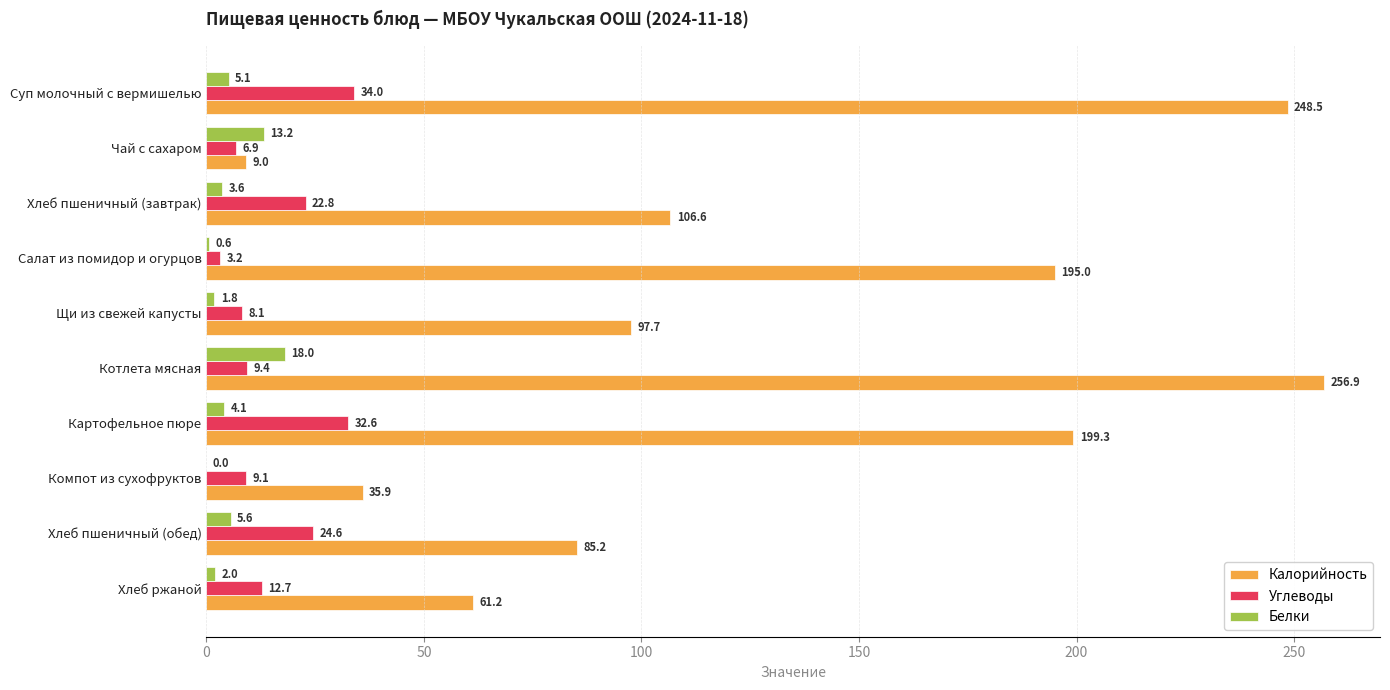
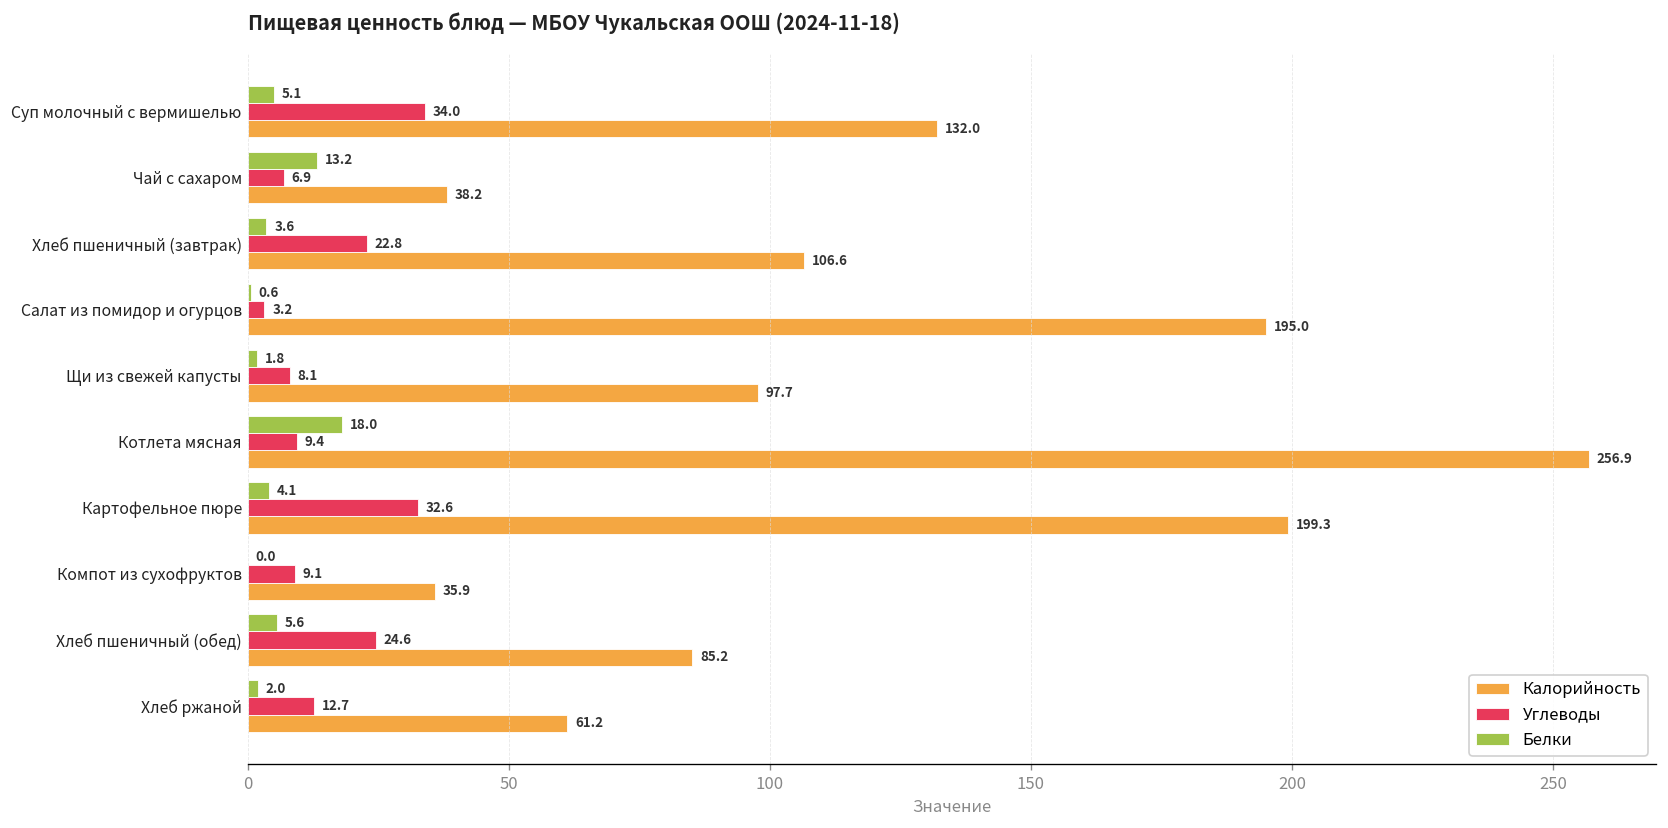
  {
    "Калорийность": {
-     "Суп молочный с вермишелью": 248.5,
-     "Чай с сахаром": 9.0,
+     "Суп молочный с вермишелью": 132.0,
+     "Чай с сахаром": 38.2,
      "Хлеб пшеничный (завтрак)": 106.6,
      "Салат из помидор и огурцов": 195.0,
      "Щи из свежей капусты": 97.7,
      "Котлета мясная": 256.9,
      "Картофельное пюре": 199.3,
      "Компот из сухофруктов": 35.9,
      "Хлеб пшеничный (обед)": 85.2,
      "Хлеб ржаной": 61.2
    },
    "Углеводы": {
      "Суп молочный с вермишелью": 34.0,
      "Чай с сахаром": 6.9,
      "Хлеб пшеничный (завтрак)": 22.8,
      "Салат из помидор и огурцов": 3.2,
      "Щи из свежей капусты": 8.1,
      "Котлета мясная": 9.4,
      "Картофельное пюре": 32.6,
      "Компот из сухофруктов": 9.1,
      "Хлеб пшеничный (обед)": 24.6,
      "Хлеб ржаной": 12.7
    },
    "Белки": {
      "Суп молочный с вермишелью": 5.1,
      "Чай с сахаром": 13.2,
      "Хлеб пшеничный (завтрак)": 3.6,
      "Салат из помидор и огурцов": 0.6,
      "Щи из свежей капусты": 1.8,
      "Котлета мясная": 18.0,
      "Картофельное пюре": 4.1,
      "Компот из сухофруктов": 0.0,
      "Хлеб пшеничный (обед)": 5.6,
      "Хлеб ржаной": 2.0
    }
  }
